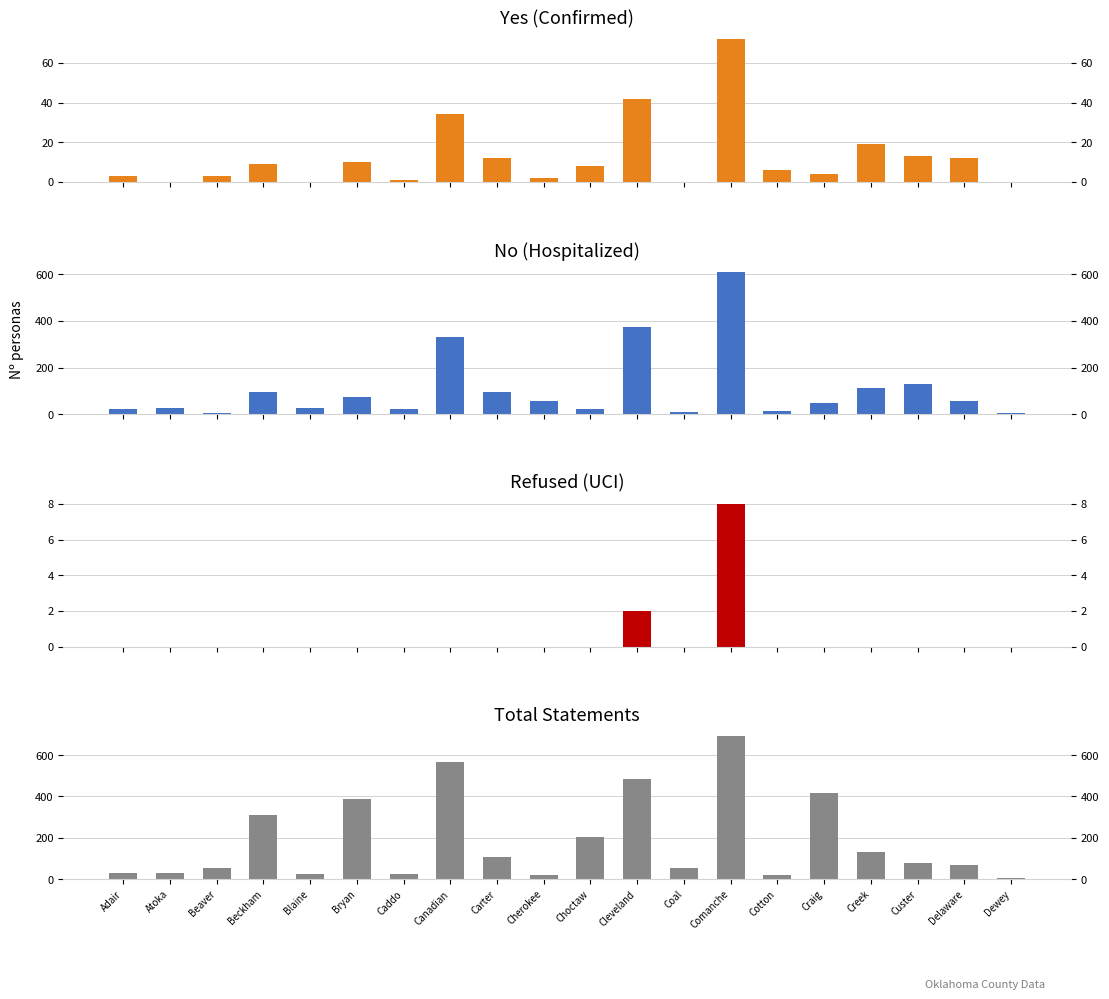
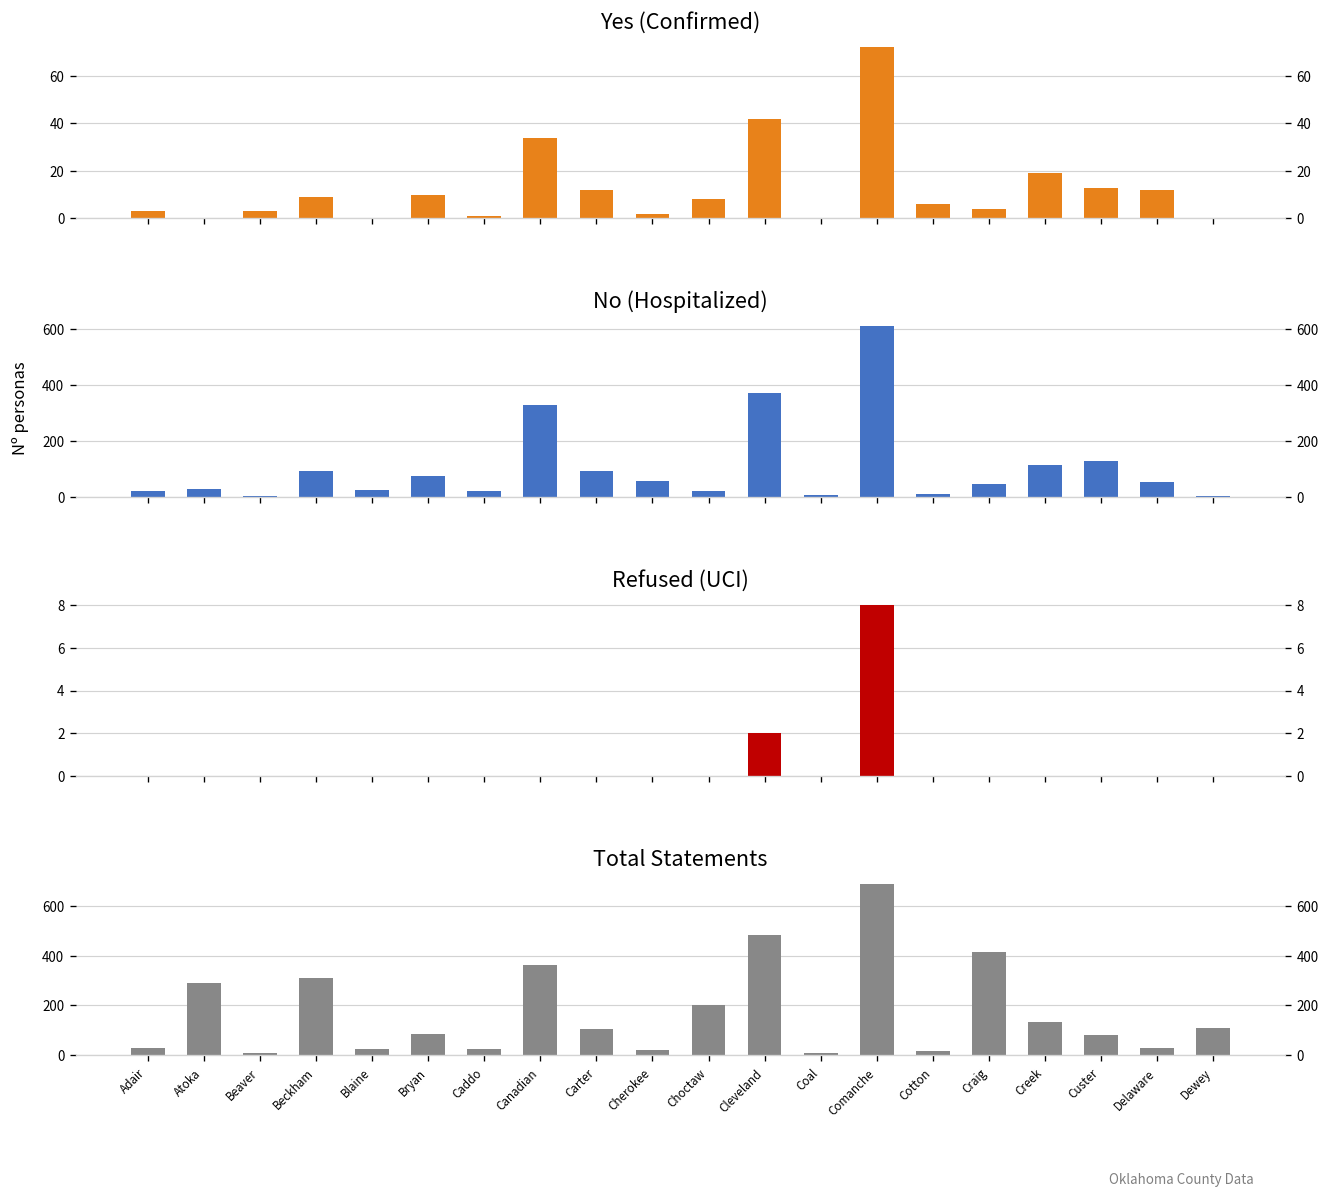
  {
    "Total Statements": {
      "Adair": 30,
-     "Atoka": 30,
-     "Beaver": 60,
+     "Atoka": 290,
+     "Beaver": 10,
      "Beckham": 310,
      "Blaine": 30,
-     "Bryan": 390,
+     "Bryan": 90,
      "Caddo": 30,
-     "Canadian": 570,
+     "Canadian": 360,
      "Carter": 110,
      "Cherokee": 20,
      "Choctaw": 200,
      "Cleveland": 490,
-     "Coal": 50,
+     "Coal": 10,
      "Comanche": 690,
      "Cotton": 20,
      "Craig": 420,
      "Creek": 130,
      "Custer": 80,
-     "Delaware": 70,
-     "Dewey": 0
+     "Delaware": 30,
+     "Dewey": 110
    }
  }
